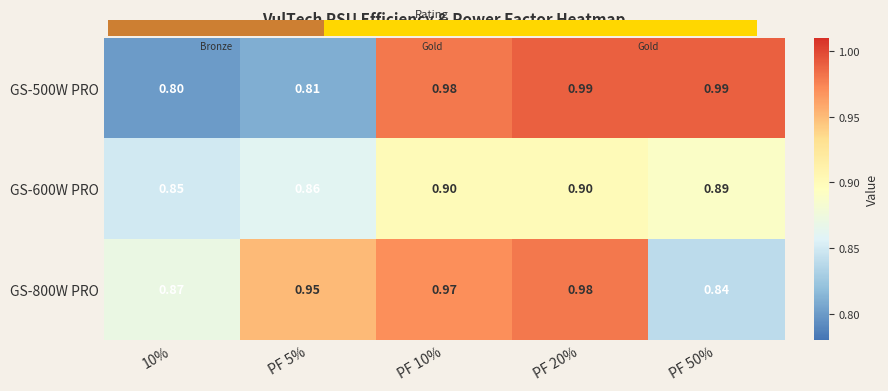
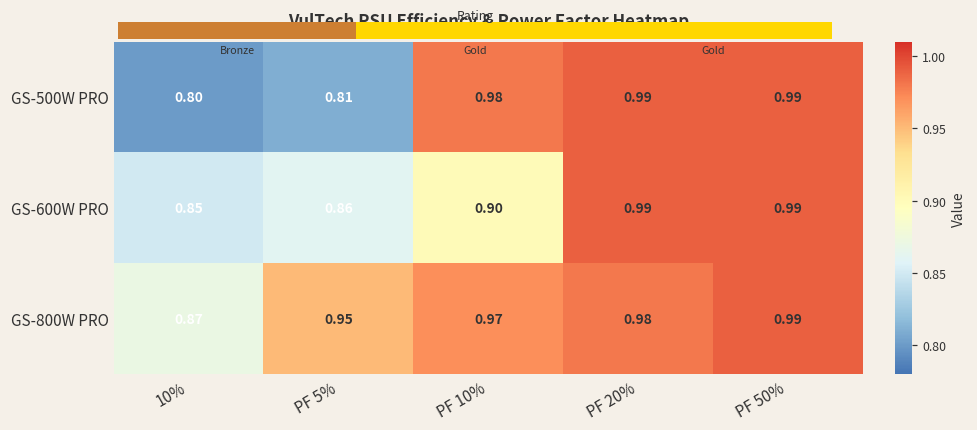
  {
    "VulTech PSU Efficiency & Power Factor Heatmap": {
      "GS-500W PRO": {
        "10%": 0.80,
        "PF 5%": 0.81,
        "PF 10%": 0.98,
        "PF 20%": 0.99,
        "PF 50%": 0.99
      },
      "GS-600W PRO": {
        "PF 10%": 0.90,
-       "PF 20%": 0.90,
-       "PF 50%": 0.89
+       "PF 20%": 0.99,
+       "PF 50%": 0.99
      },
      "GS-800W PRO": {
        "PF 5%": 0.95,
        "PF 10%": 0.97,
        "PF 20%": 0.98,
-       "PF 50%": 0.84
+       "PF 50%": 0.99
      }
    }
  }
